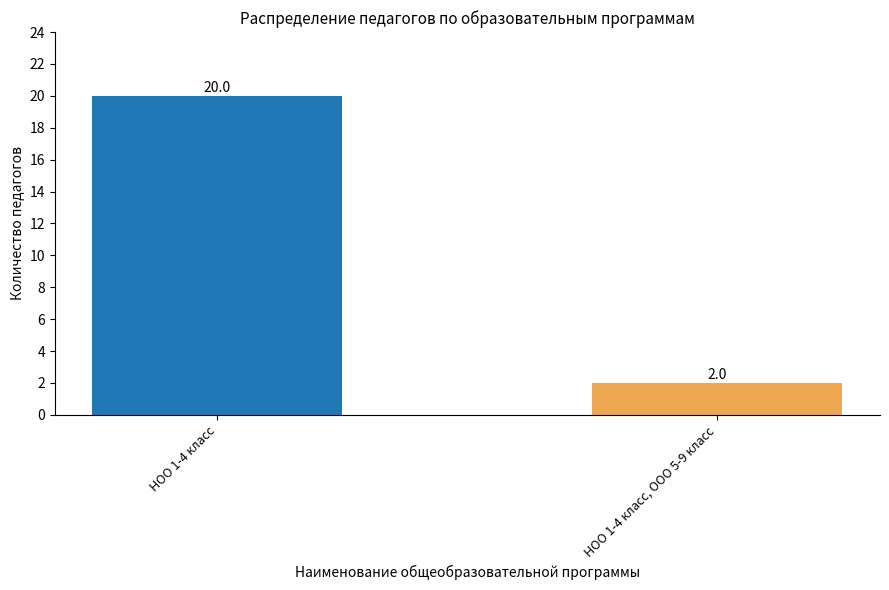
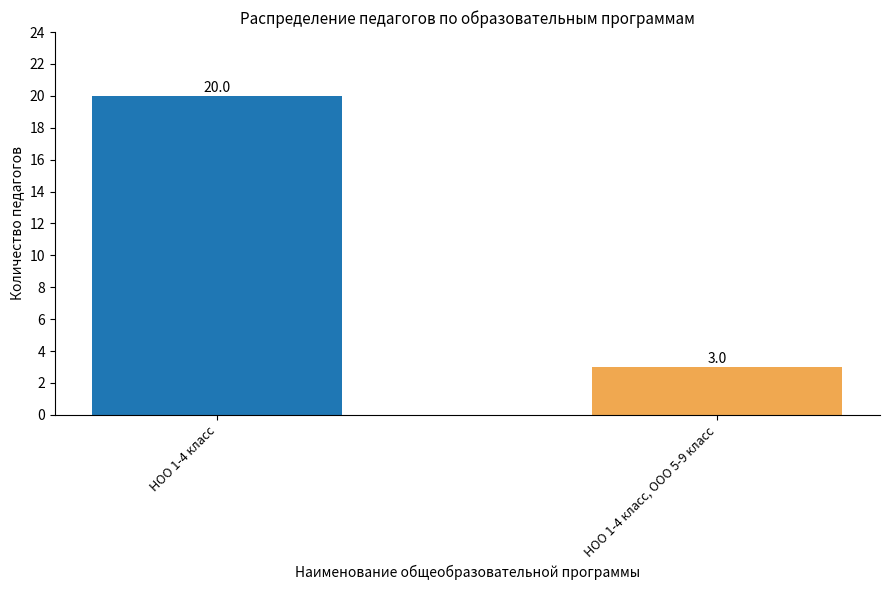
  {
    "НОО 1-4 класс": 20.0,
-   "НОО 1-4 класс, ООО 5-9 класс": 2.0
+   "НОО 1-4 класс, ООО 5-9 класс": 3.0
  }
